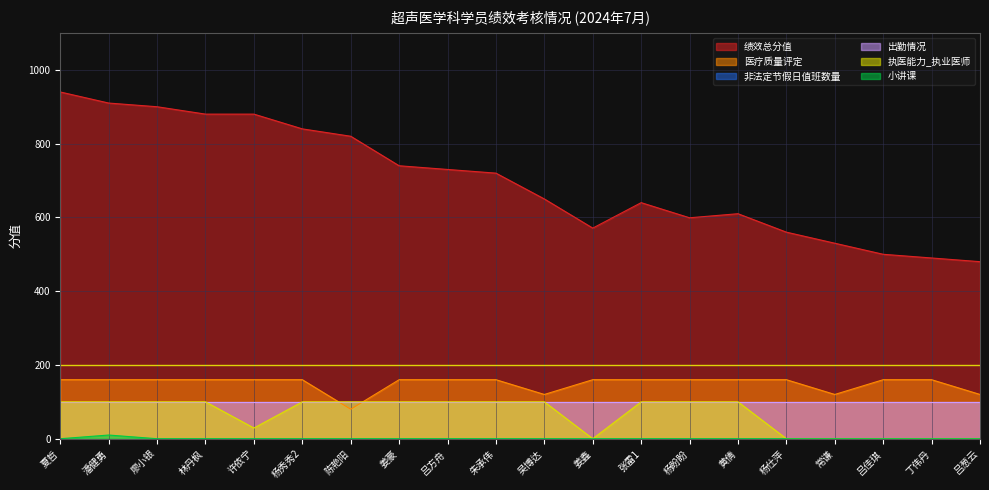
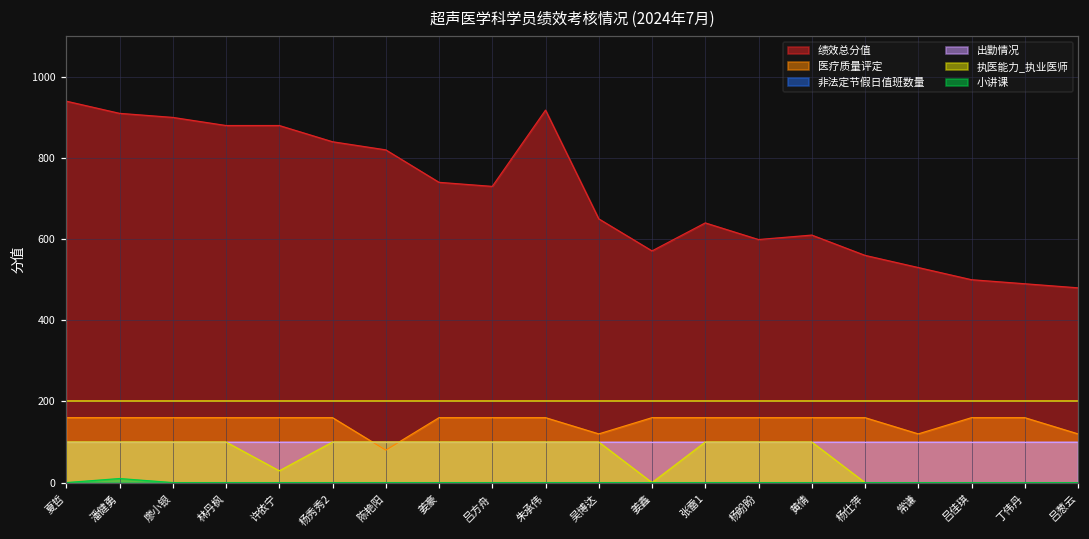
  {
    "绩效总分值": {
      "夏哲": 940,
      "潘健勇": 910,
      "廖小银": 900,
      "林丹枫": 880,
      "许依宁": 880,
      "杨秀秀2": 840,
      "陈艳阳": 820,
      "姜豪": 740,
      "吕方舟": 730,
-     "朱承伟": 720,
+     "朱承伟": 920,
      "吴博达": 650,
      "姜鑫": 570,
      "张雷1": 640,
      "杨盼盼": 600,
      "黄倩": 610,
      "杨仕萍": 560,
      "常谦": 530,
      "吕佳琪": 500,
      "丁伟丹": 490,
      "吕葱云": 480
    },
    "医疗质量评定": {
      "夏哲": 160,
      "潘健勇": 160,
      "廖小银": 160,
      "林丹枫": 160,
      "许依宁": 160,
      "杨秀秀2": 160,
      "陈艳阳": 80,
      "姜豪": 160,
      "吕方舟": 160,
      "朱承伟": 160,
      "吴博达": 120,
      "姜鑫": 160,
      "张雷1": 160,
      "杨盼盼": 160,
      "黄倩": 160,
      "杨仕萍": 160,
      "常谦": 120,
      "吕佳琪": 160,
      "丁伟丹": 160,
      "吕葱云": 120
    },
    "非法定节假日值班数量": {
      "潘健勇": 0
    },
    "出勤情况": {
      "许依宁": 100,
      "姜鑫": 100,
      "杨仕萍": 100,
      "常谦": 100,
      "吕佳琪": 100,
      "丁伟丹": 100,
      "吕葱云": 100
    },
    "执医能力_执业医师": {
      "许依宁": 30
    },
    "小讲课": {
      "潘健勇": 10
    }
  }
